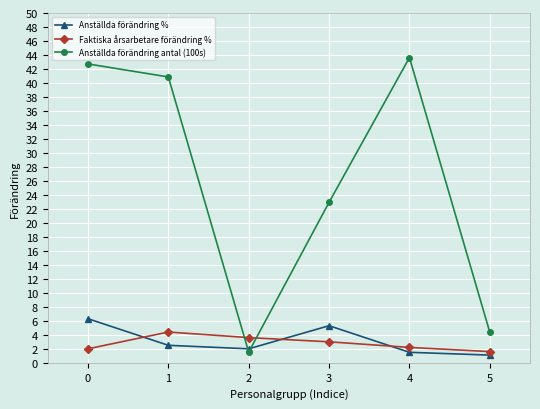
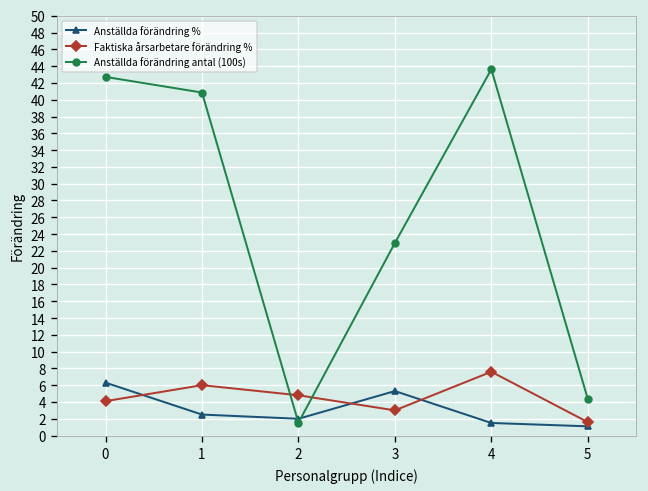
  {
    "Anställda förändring %": {
      "0": 6,
      "1": 3,
      "2": 2,
      "3": 5,
      "4": 2,
      "5": 1
    },
    "Faktiska årsarbetare förändring %": {
-     "0": 2,
-     "1": 4,
-     "2": 4,
+     "0": 4,
+     "1": 6,
+     "2": 5,
      "3": 3,
-     "4": 2,
+     "4": 8,
      "5": 2
    },
    "Anställda förändring antal (100s)": {
      "0": 43,
      "1": 41,
      "2": 2,
      "3": 23,
      "4": 44,
      "5": 4
    }
  }
